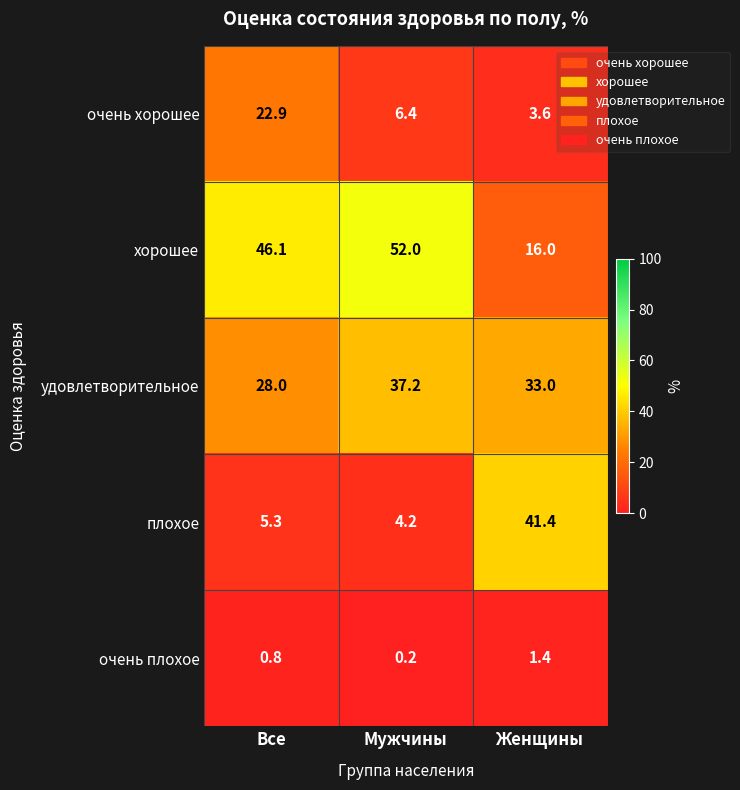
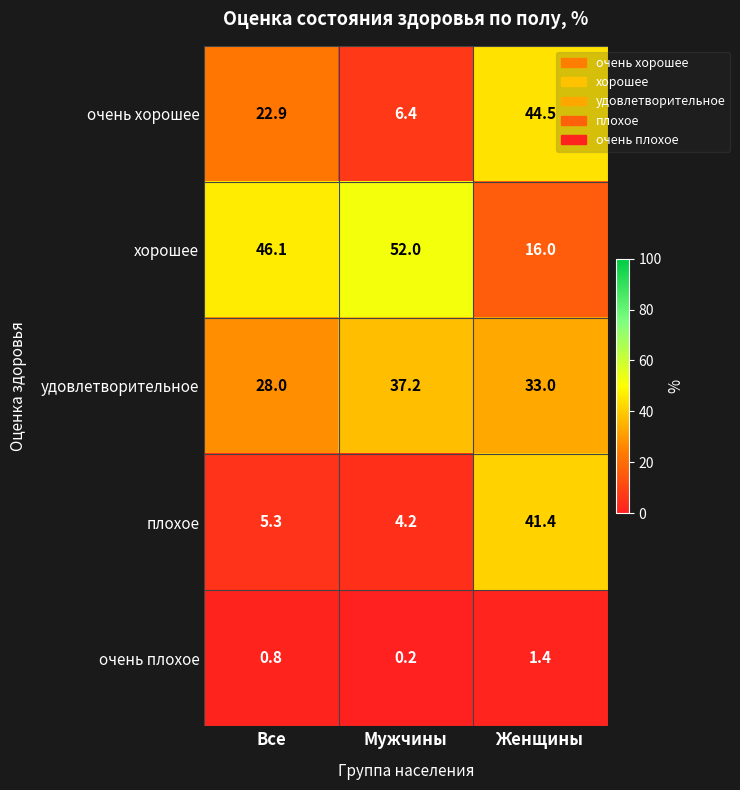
  {
    "очень хорошее": {
      "Все": 22.9,
      "Мужчины": 6.4,
-     "Женщины": 3.6
+     "Женщины": 44.5
    },
    "хорошее": {
      "Все": 46.1,
      "Мужчины": 52.0,
      "Женщины": 16.0
    },
    "удовлетворительное": {
      "Все": 28.0,
      "Мужчины": 37.2,
      "Женщины": 33.0
    },
    "плохое": {
      "Все": 5.3,
      "Мужчины": 4.2,
      "Женщины": 41.4
    },
    "очень плохое": {
      "Все": 0.8,
      "Мужчины": 0.2,
      "Женщины": 1.4
    }
  }
